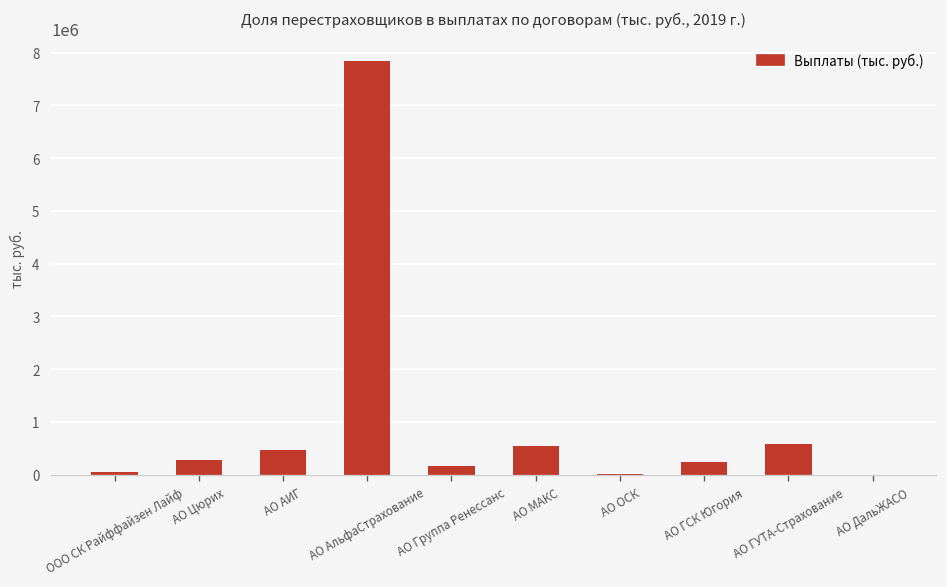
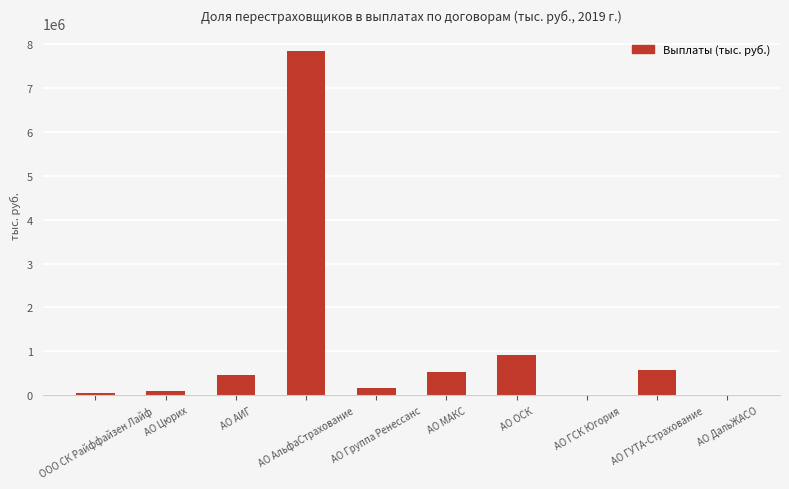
  {
    "ООО СК Райффайзен Лайф": 100000,
-   "АО Цюрих": 300000,
+   "АО Цюрих": 100000,
    "АО АИГ": 500000,
    "АО АльфаСтрахование": 7800000,
    "АО Группа Ренессанс": 200000,
    "АО МАКС": 500000,
-   "АО ОСК": 0,
-   "АО ГСК Югория": 200000,
+   "АО ОСК": 900000,
+   "АО ГСК Югория": 0,
    "АО ГУТА-Страхование": 600000
  }
